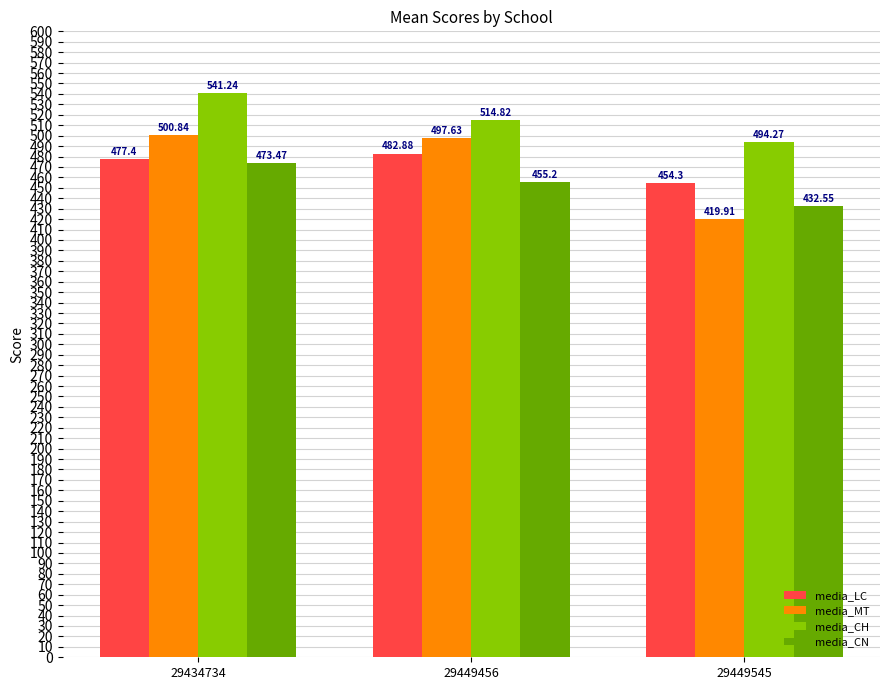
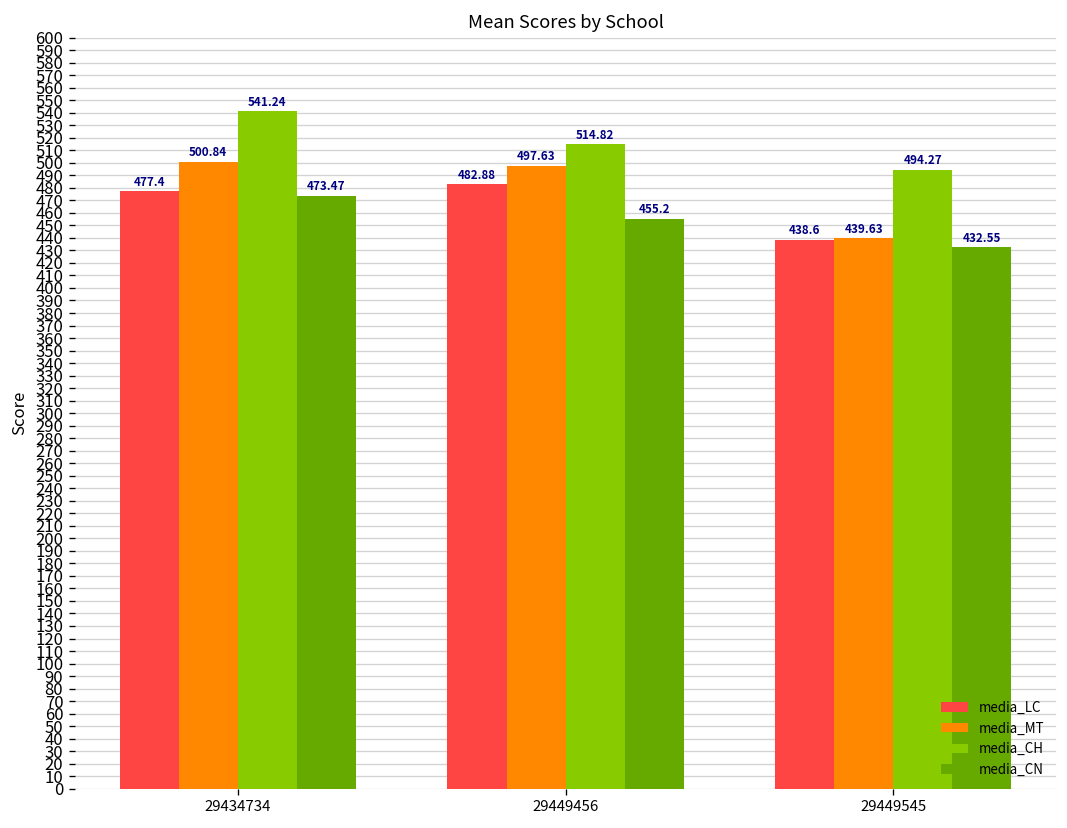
  {
    "media_LC": {
      "29434734": 477.4,
      "29449456": 482.88,
-     "29449545": 454.3
+     "29449545": 438.6
    },
    "media_MT": {
      "29434734": 500.84,
      "29449456": 497.63,
-     "29449545": 419.91
+     "29449545": 439.63
    }
  }
